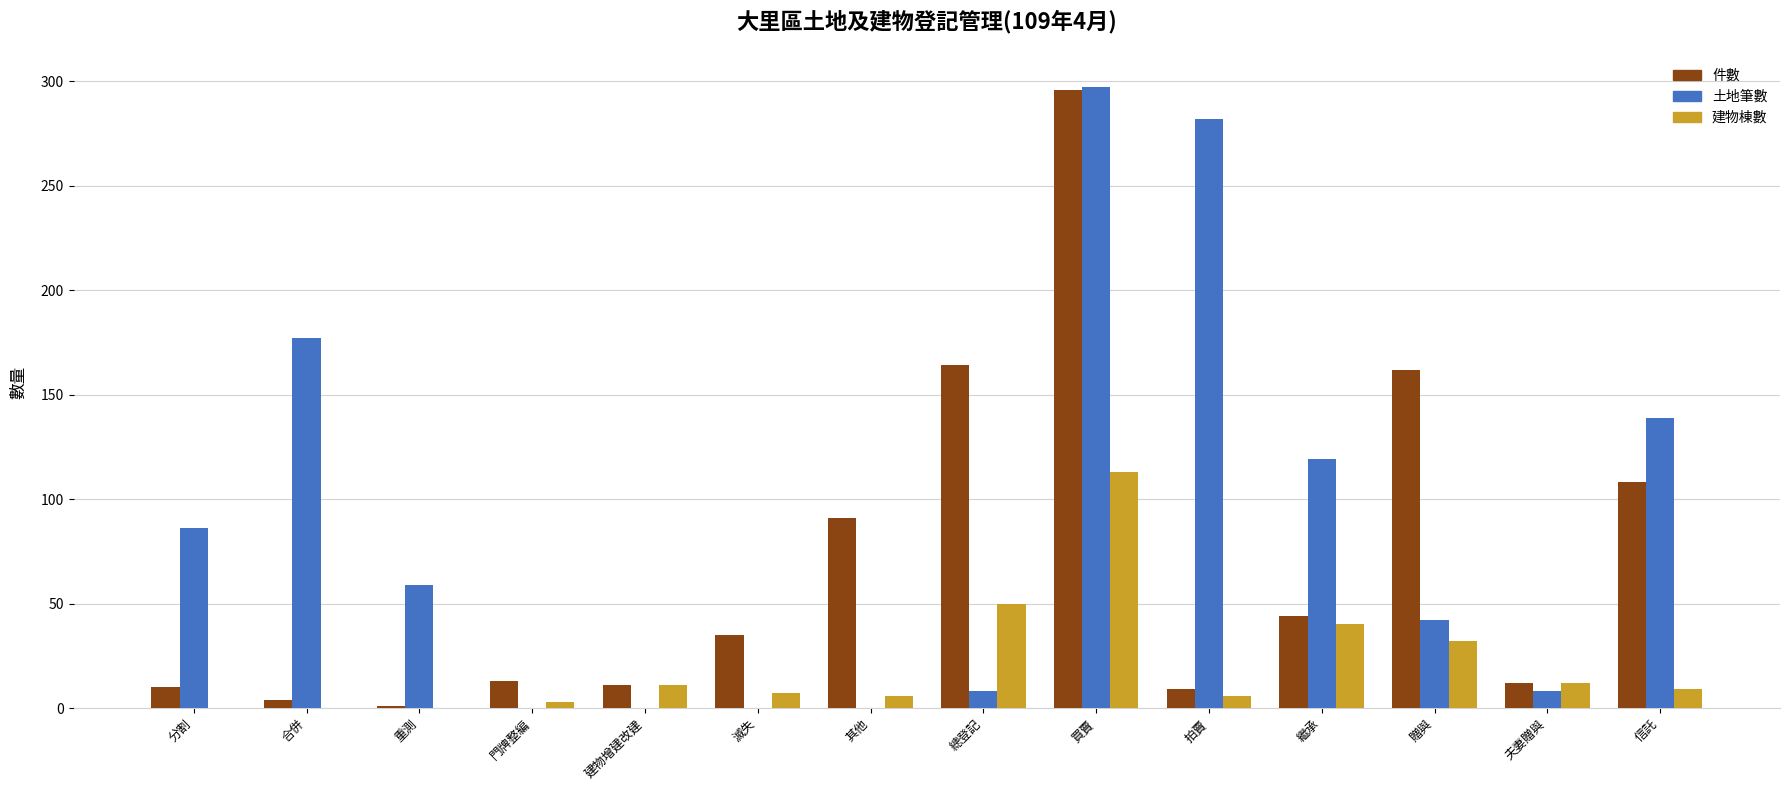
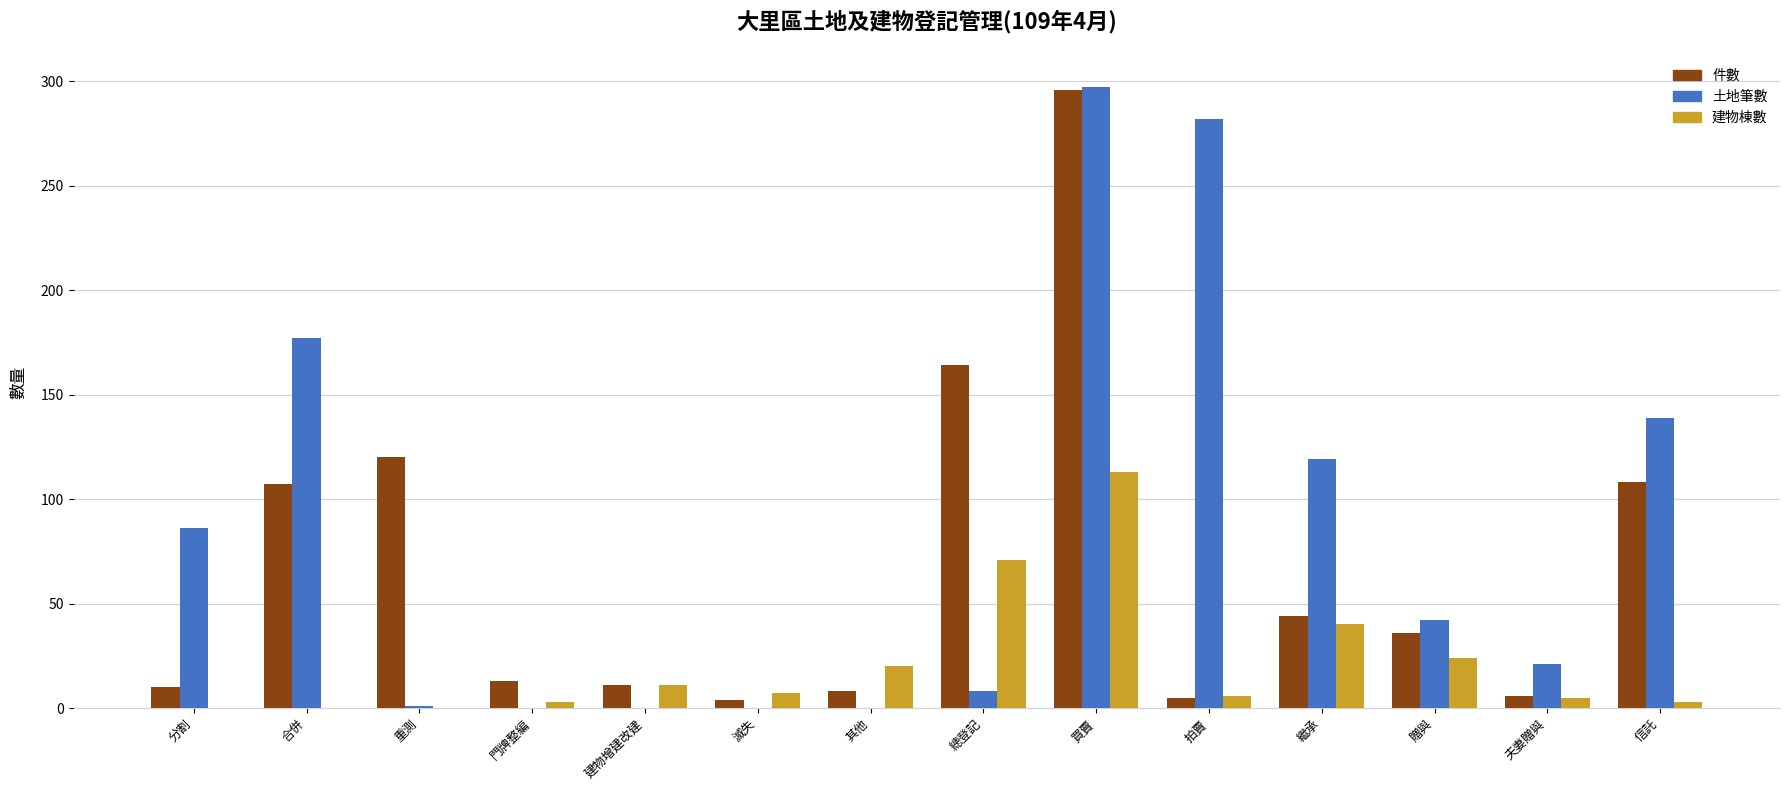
  {
    "件數": {
      "分割": 10,
-     "合併": 4,
-     "重測": 1,
+     "合併": 107,
+     "重測": 120,
      "門牌整編": 13,
      "建物增建改建": 11,
-     "滅失": 35,
-     "其他": 91,
+     "滅失": 4,
+     "其他": 8,
      "總登記": 164,
      "買賣": 296,
-     "拍賣": 9,
+     "拍賣": 5,
      "繼承": 44,
-     "贈與": 162,
-     "夫妻贈與": 12,
+     "贈與": 36,
+     "夫妻贈與": 6,
      "信託": 108
    },
    "土地筆數": {
      "分割": 86,
      "合併": 177,
-     "重測": 59,
+     "重測": 1,
      "門牌整編": 0,
      "建物增建改建": 0,
      "滅失": 0,
      "其他": 0,
      "總登記": 8,
      "買賣": 297,
      "拍賣": 282,
      "繼承": 119,
      "贈與": 42,
-     "夫妻贈與": 8,
+     "夫妻贈與": 21,
      "信託": 139
    },
    "建物棟數": {
      "分割": 0,
      "合併": 0,
      "重測": 0,
      "門牌整編": 3,
      "建物增建改建": 11,
      "滅失": 7,
-     "其他": 6,
-     "總登記": 50,
+     "其他": 20,
+     "總登記": 71,
      "買賣": 113,
      "拍賣": 6,
      "繼承": 40,
-     "贈與": 32,
-     "夫妻贈與": 12,
-     "信託": 9
+     "贈與": 24,
+     "夫妻贈與": 5,
+     "信託": 3
    }
  }
